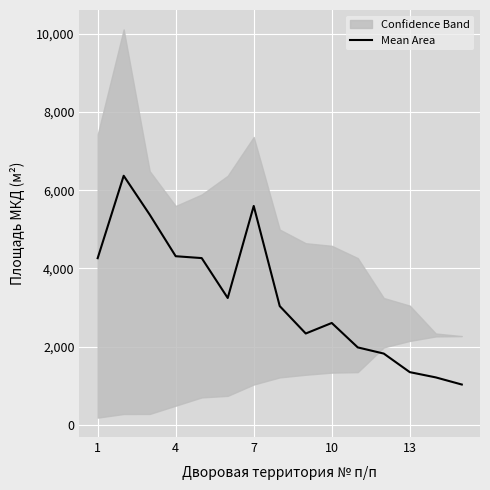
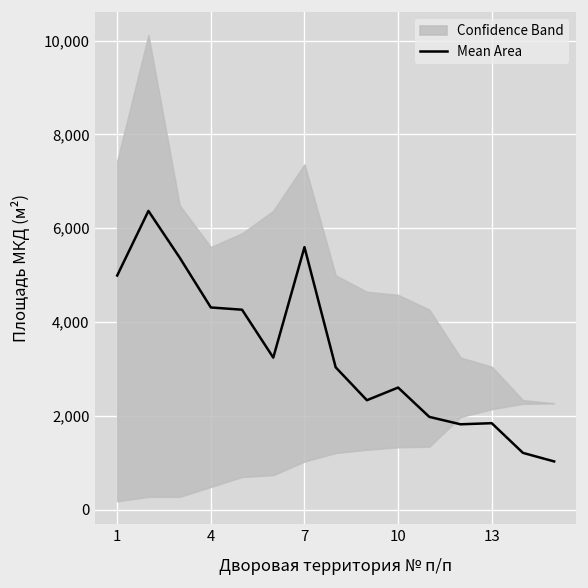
  {
    "Mean Area": {
-     "1": "4,300",
+     "1": "5,000",
      "4": "4,300",
      "7": "5,600",
      "10": "2,600",
-     "13": "1,300"
+     "13": "1,800"
    }
  }
